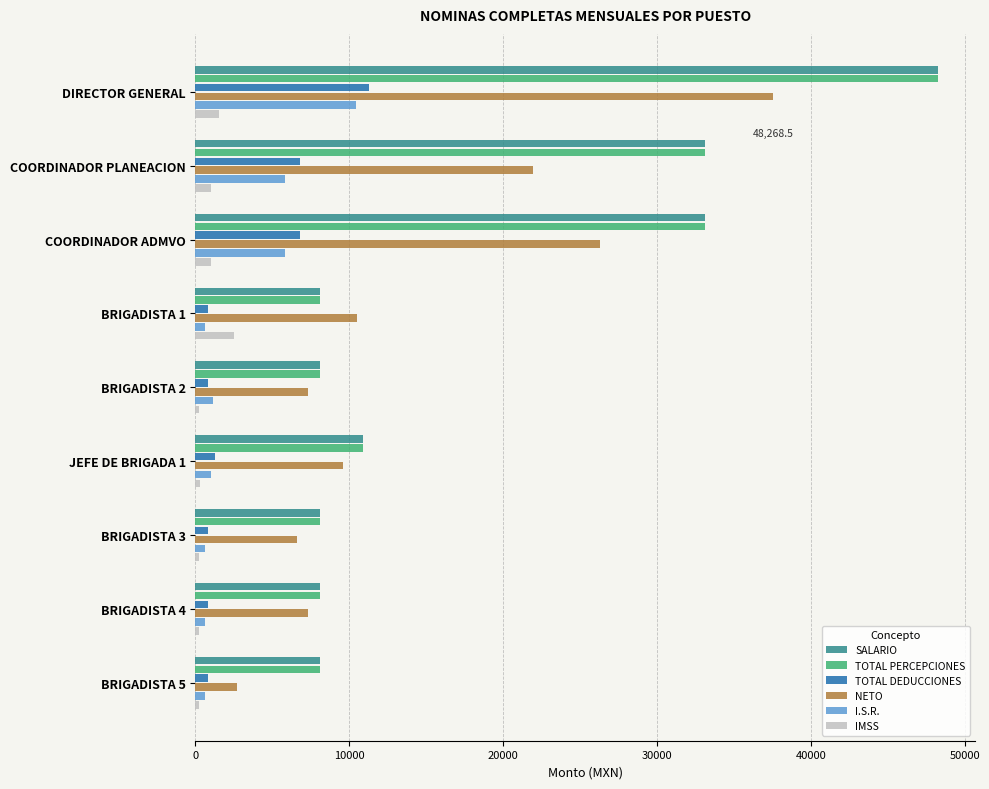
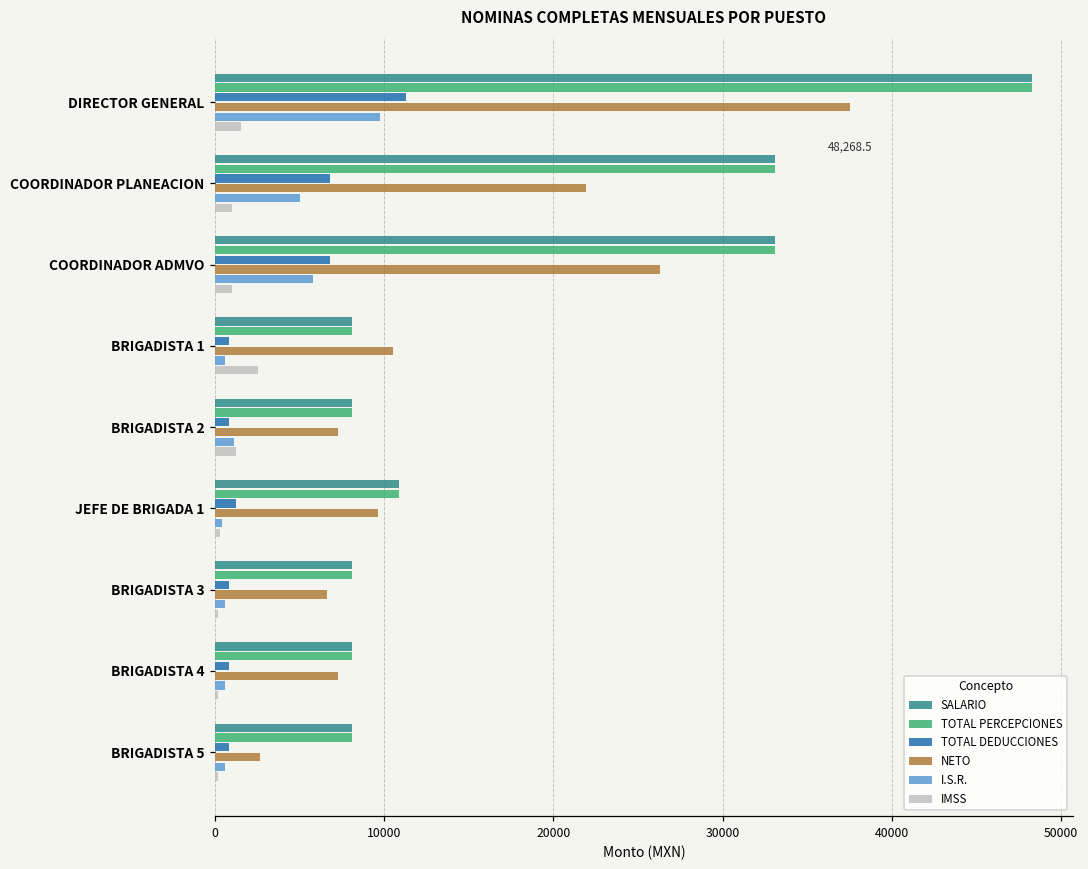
  {
    "NETO": {
      "DIRECTOR GENERAL": 37500,
      "COORDINADOR PLANEACION": 21900,
      "COORDINADOR ADMVO": 26300,
      "BRIGADISTA 1": 10500,
      "BRIGADISTA 2": 7300,
      "JEFE DE BRIGADA 1": 9600,
      "BRIGADISTA 3": 6600,
      "BRIGADISTA 4": 7300,
      "BRIGADISTA 5": 2700
    },
    "I.S.R.": {
-     "DIRECTOR GENERAL": 10400,
-     "COORDINADOR PLANEACION": 5800,
+     "DIRECTOR GENERAL": 9800,
+     "COORDINADOR PLANEACION": 5000,
      "COORDINADOR ADMVO": 5800,
      "BRIGADISTA 1": 600,
      "BRIGADISTA 2": 1100,
-     "JEFE DE BRIGADA 1": 1000,
+     "JEFE DE BRIGADA 1": 400,
      "BRIGADISTA 3": 600,
      "BRIGADISTA 4": 600,
      "BRIGADISTA 5": 600
    },
    "IMSS": {
      "DIRECTOR GENERAL": 1500,
      "COORDINADOR PLANEACION": 1000,
      "COORDINADOR ADMVO": 1000,
      "BRIGADISTA 1": 2500,
-     "BRIGADISTA 2": 200,
+     "BRIGADISTA 2": 1200,
      "JEFE DE BRIGADA 1": 300,
      "BRIGADISTA 3": 200,
      "BRIGADISTA 4": 200,
      "BRIGADISTA 5": 200
    }
  }
